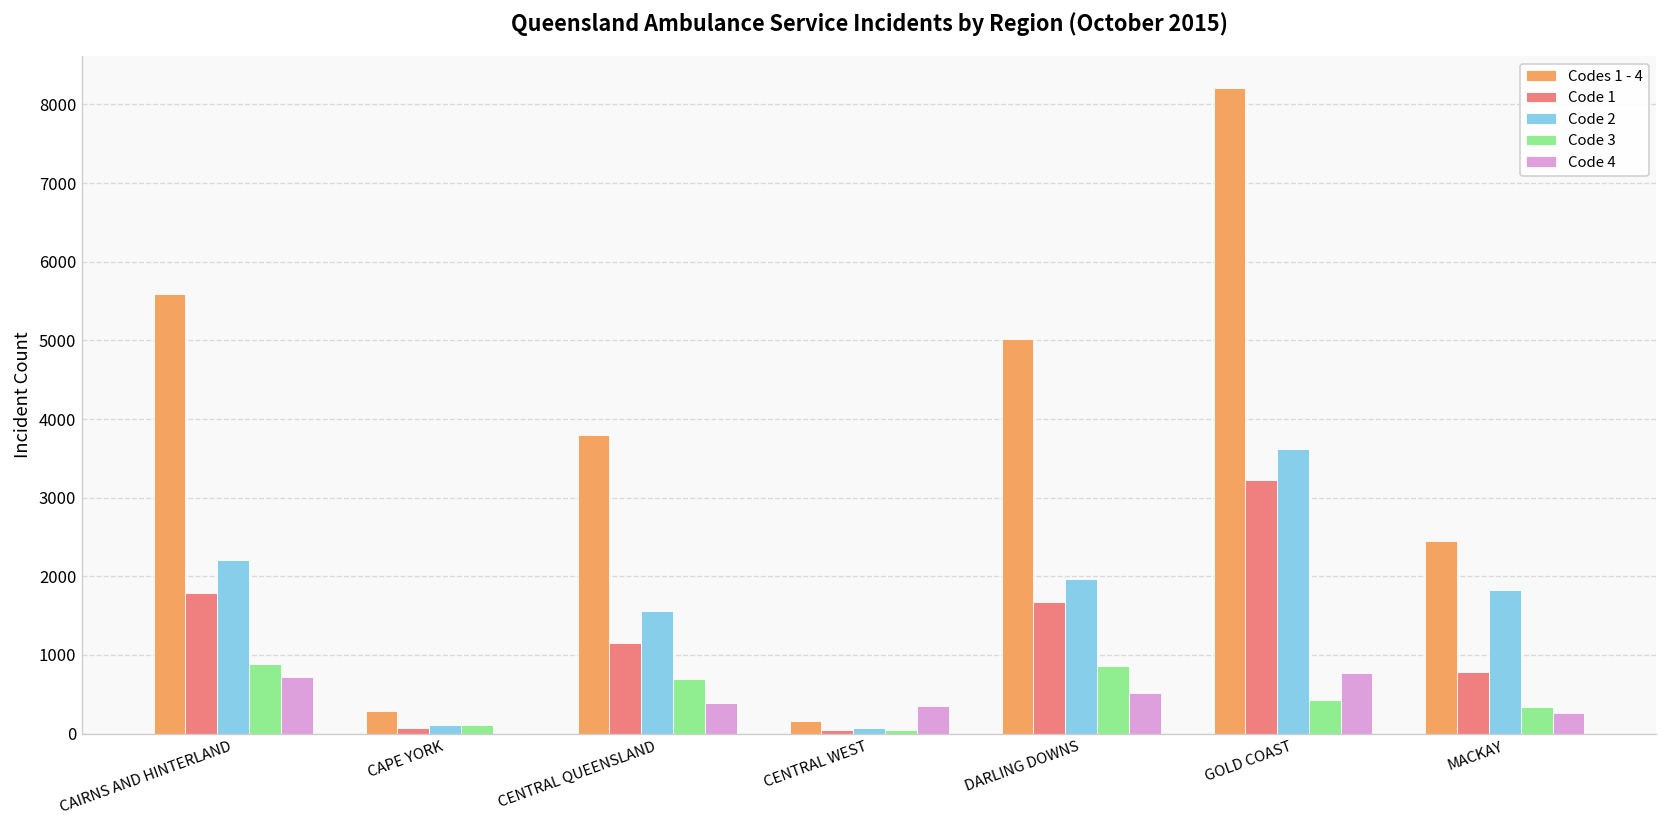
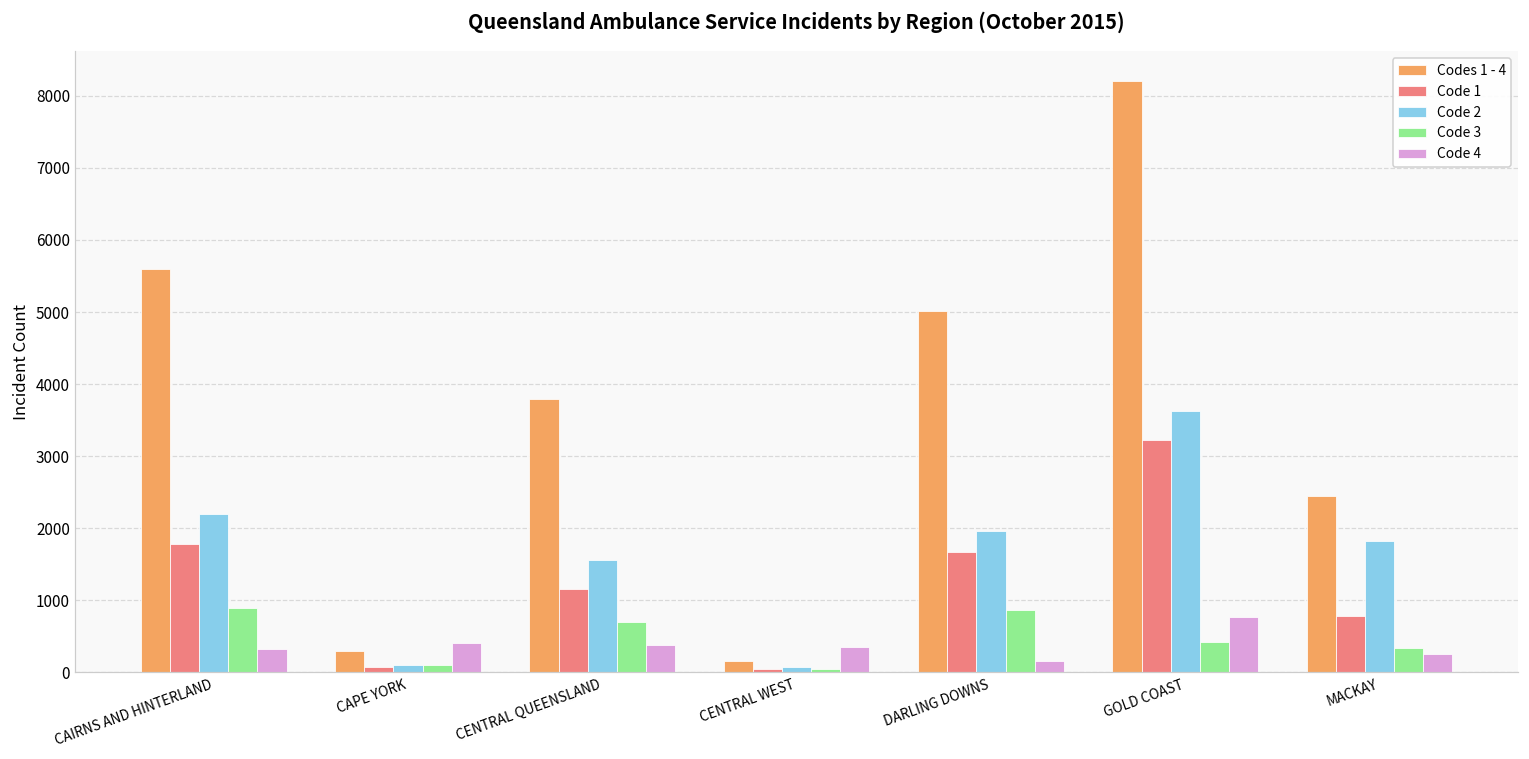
  {
    "Code 2": {
      "CAIRNS AND HINTERLAND": 2200,
      "CAPE YORK": 100,
      "CENTRAL QUEENSLAND": 1600,
      "CENTRAL WEST": 100,
      "DARLING DOWNS": 2000,
      "GOLD COAST": 3600,
      "MACKAY": 1800
    },
    "Code 3": {
      "CAIRNS AND HINTERLAND": 900,
      "CAPE YORK": 100,
      "CENTRAL QUEENSLAND": 700,
      "CENTRAL WEST": 0,
      "DARLING DOWNS": 900,
      "GOLD COAST": 400,
      "MACKAY": 300
    },
    "Code 4": {
-     "CAIRNS AND HINTERLAND": 700,
-     "CAPE YORK": 0,
+     "CAIRNS AND HINTERLAND": 300,
+     "CAPE YORK": 400,
      "CENTRAL QUEENSLAND": 400,
      "CENTRAL WEST": 400,
-     "DARLING DOWNS": 500,
+     "DARLING DOWNS": 200,
      "GOLD COAST": 800,
      "MACKAY": 300
    }
  }
